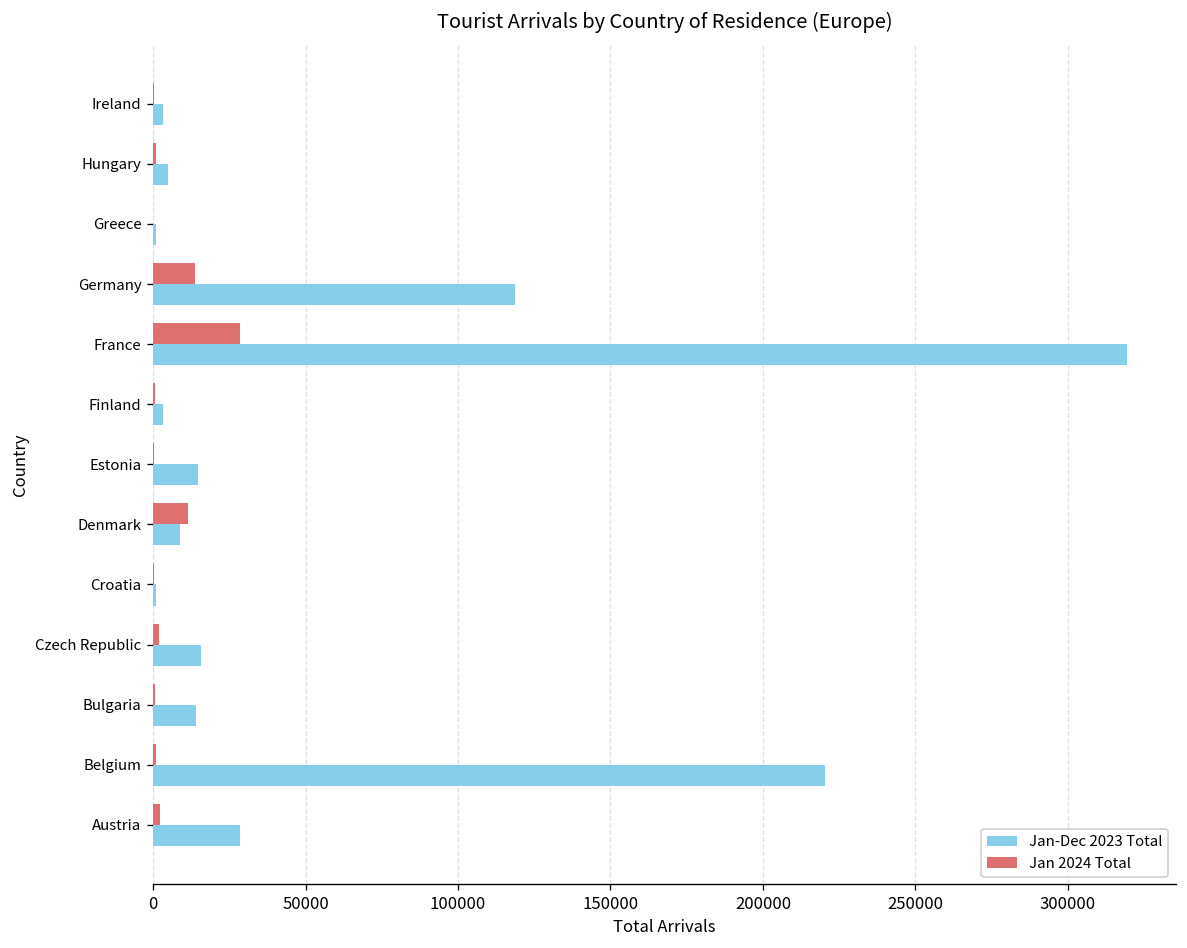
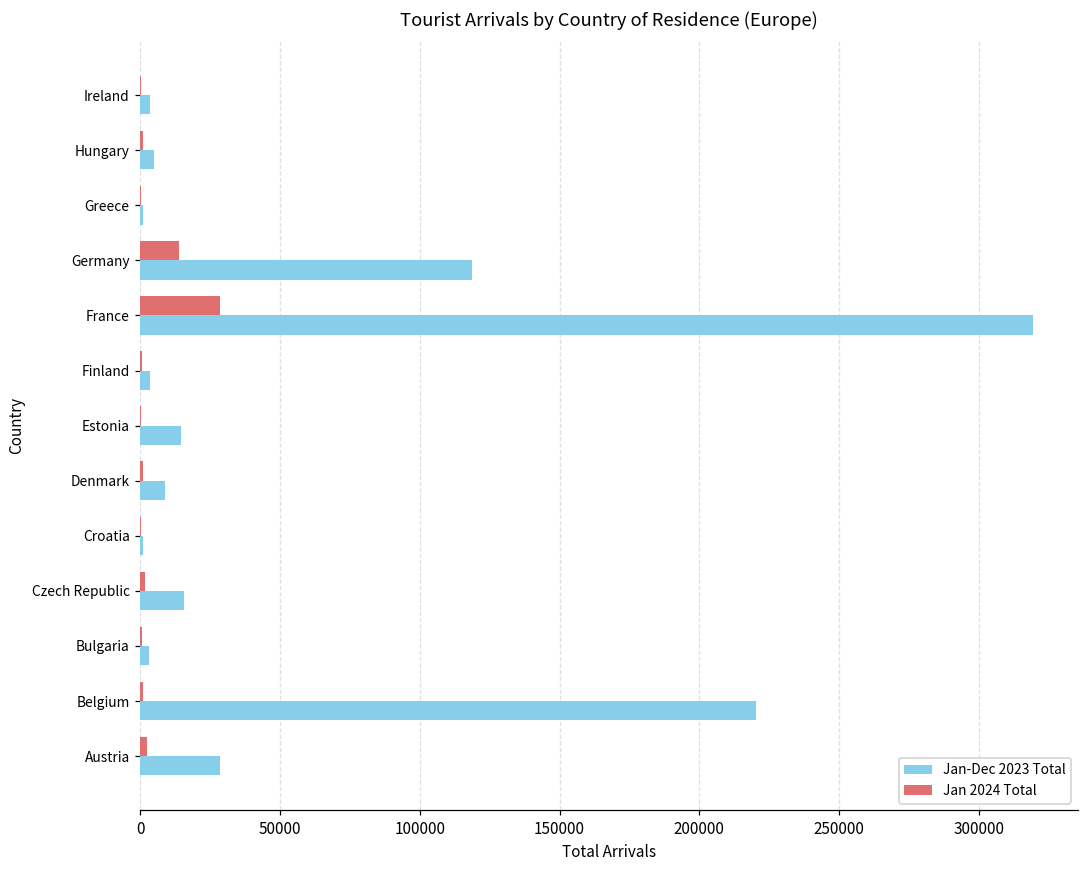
  {
    "Jan-Dec 2023 Total": {
      "Ireland": 3000,
      "Hungary": 5000,
      "Germany": 119000,
      "France": 320000,
      "Finland": 3000,
      "Estonia": 15000,
      "Denmark": 9000,
      "Czech Republic": 16000,
-     "Bulgaria": 14000,
+     "Bulgaria": 3000,
      "Belgium": 220000,
      "Austria": 29000
    },
    "Jan 2024 Total": {
      "Germany": 14000,
      "France": 28000,
-     "Denmark": 11000,
+     "Denmark": 1000,
      "Czech Republic": 2000,
      "Austria": 2000
    }
  }
